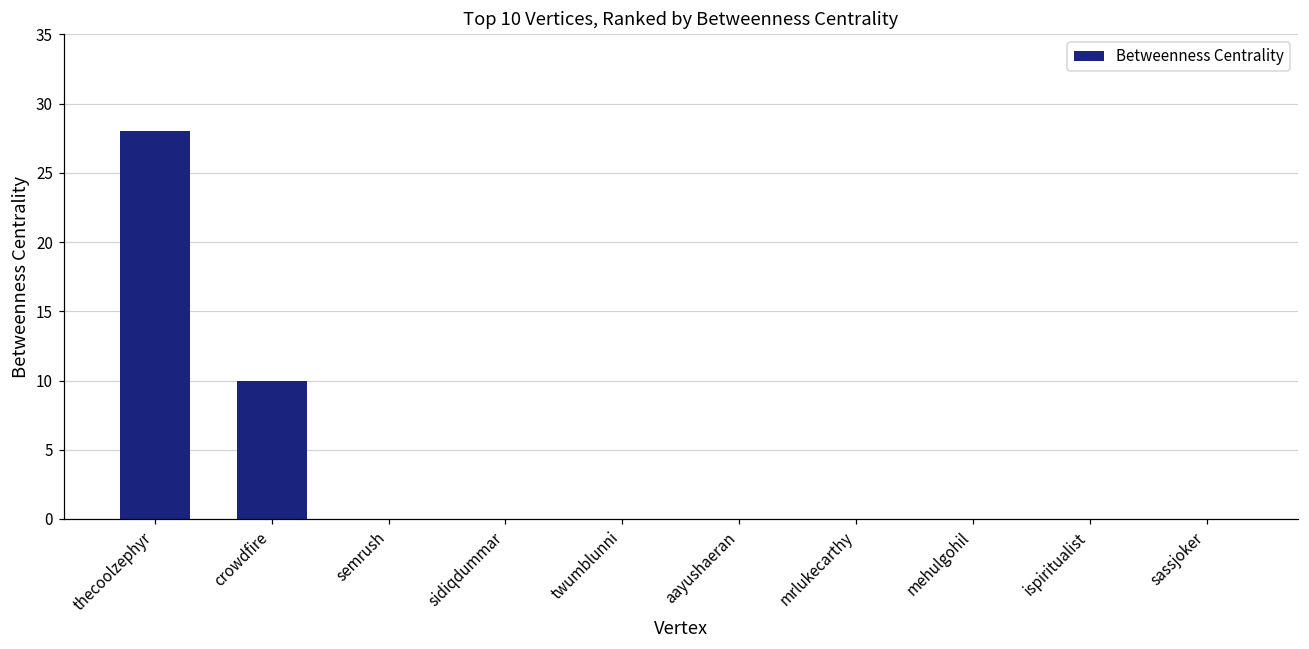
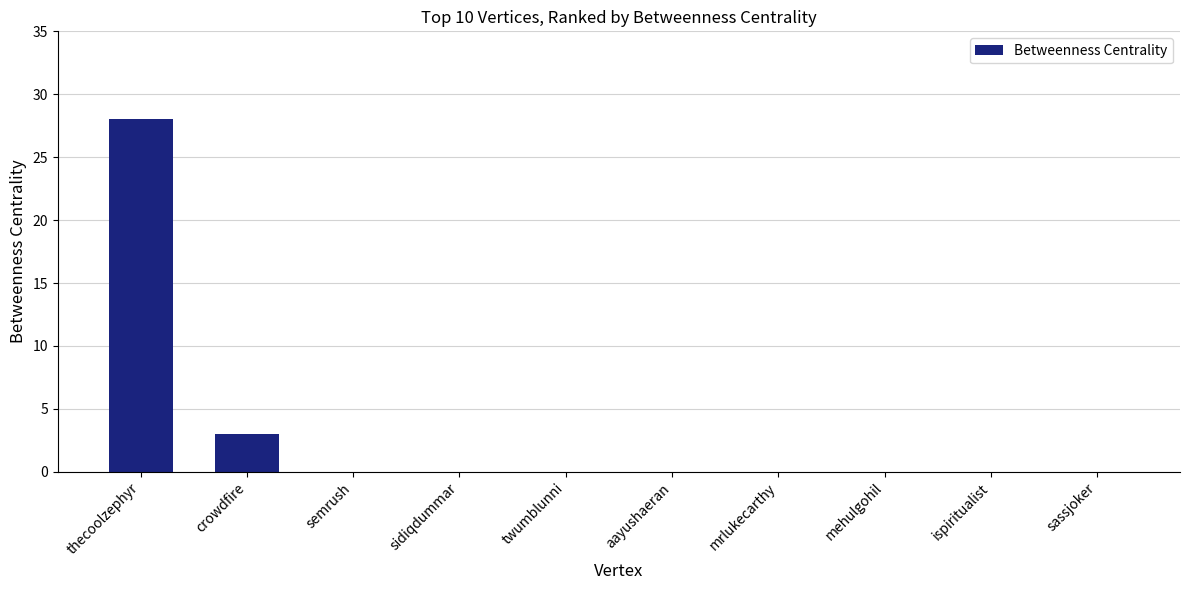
  {
    "thecoolzephyr": 28,
-   "crowdfire": 10,
+   "crowdfire": 3,
    "semrush": 0,
    "sidiqdummar": 0,
    "twumblunni": 0,
    "aayushaeran": 0,
    "mrlukecarthy": 0,
    "mehulgohil": 0,
    "ispiritualist": 0,
    "sassjoker": 0
  }
